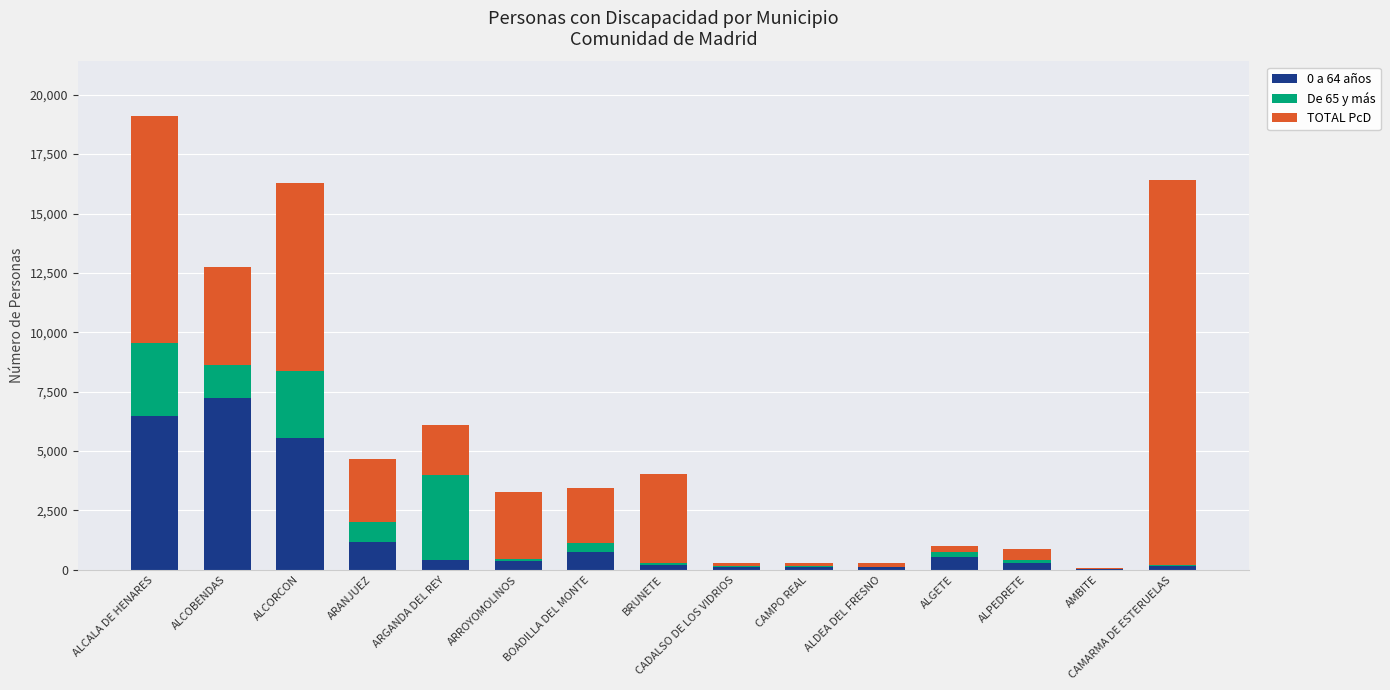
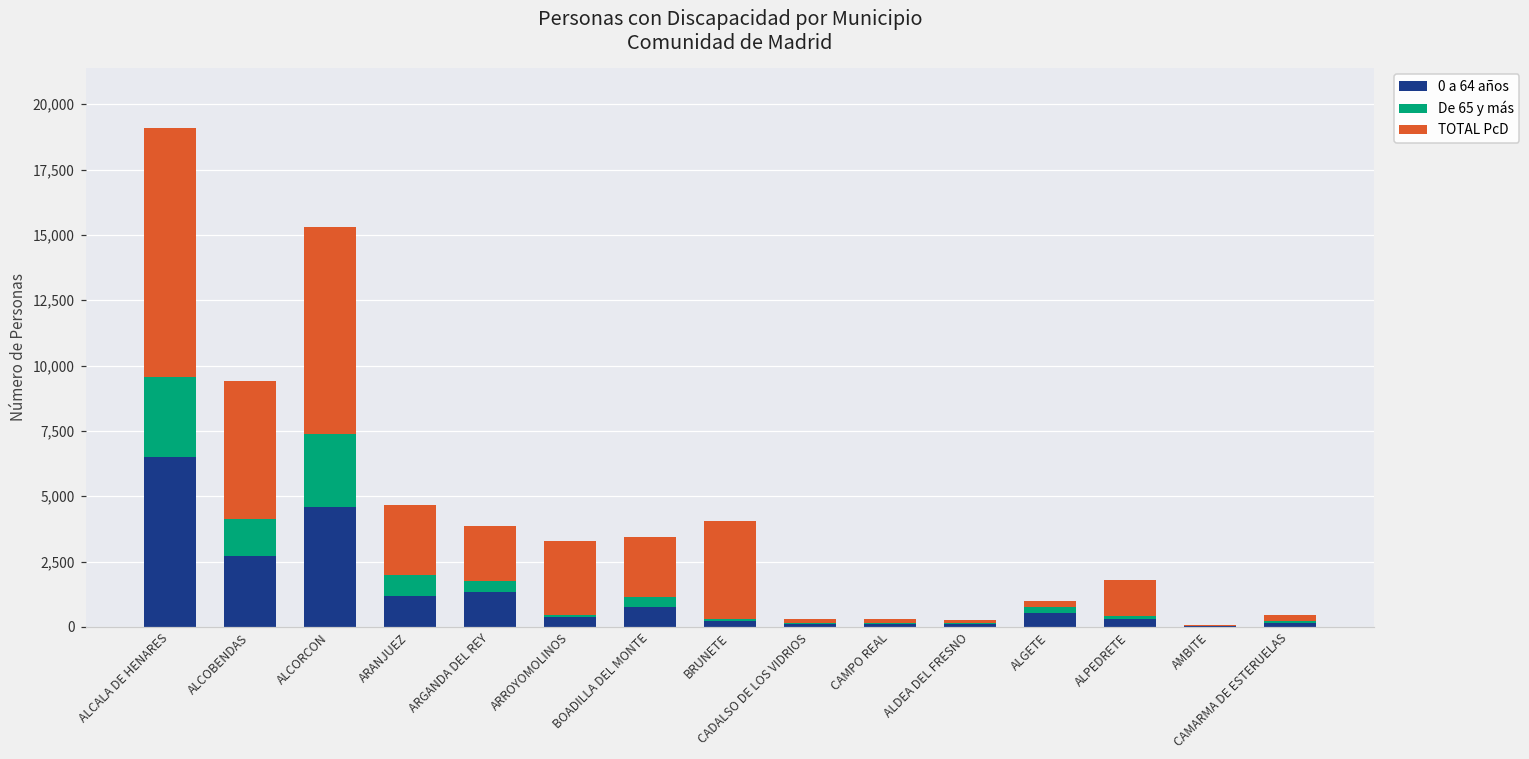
  {
    "0 a 64 años": {
      "ALCALA DE HENARES": "6,500",
-     "ALCOBENDAS": "7,200",
-     "ALCORCON": "5,600",
+     "ALCOBENDAS": "2,700",
+     "ALCORCON": "4,600",
      "ARANJUEZ": "1,200",
-     "ARGANDA DEL REY": "400",
+     "ARGANDA DEL REY": "1,300",
      "ARROYOMOLINOS": "400",
      "BOADILLA DEL MONTE": "800",
      "BRUNETE": "200",
      "CAMPO REAL": "100",
      "ALGETE": "500",
      "ALPEDRETE": "300",
      "CAMARMA DE ESTERUELAS": "200"
    },
    "De 65 y más": {
      "ALCALA DE HENARES": "3,100",
      "ALCOBENDAS": "1,400",
      "ALCORCON": "2,800",
      "ARANJUEZ": "800",
-     "ARGANDA DEL REY": "3,600",
+     "ARGANDA DEL REY": "400",
      "BOADILLA DEL MONTE": "400",
      "ALGETE": "200",
      "ALPEDRETE": "100"
    },
    "TOTAL PcD": {
      "ALCALA DE HENARES": "9,600",
-     "ALCOBENDAS": "4,100",
+     "ALCOBENDAS": "5,300",
      "ALCORCON": "7,900",
      "ARANJUEZ": "2,700",
      "ARGANDA DEL REY": "2,100",
      "ARROYOMOLINOS": "2,800",
      "BOADILLA DEL MONTE": "2,300",
      "BRUNETE": "3,800",
      "CADALSO DE LOS VIDRIOS": "200",
      "CAMPO REAL": "200",
      "ALDEA DEL FRESNO": "100",
      "ALGETE": "300",
-     "ALPEDRETE": "400",
-     "CAMARMA DE ESTERUELAS": "16,200"
+     "ALPEDRETE": "1,400",
+     "CAMARMA DE ESTERUELAS": "200"
    }
  }
